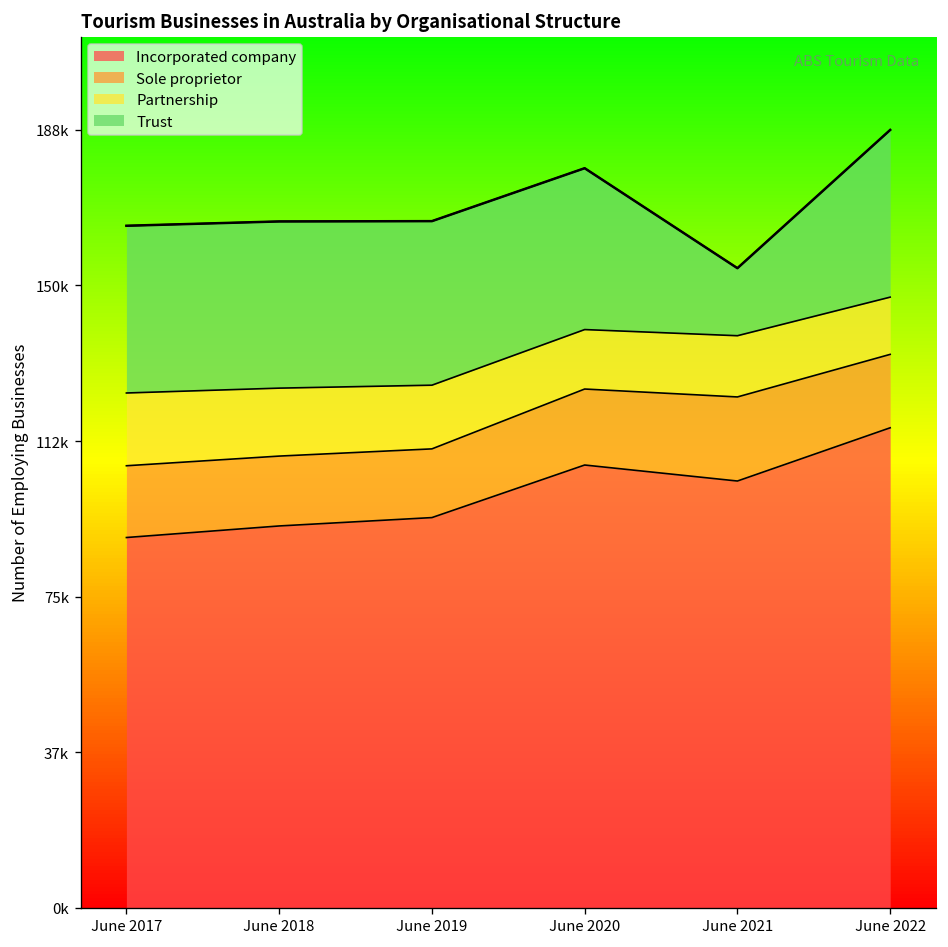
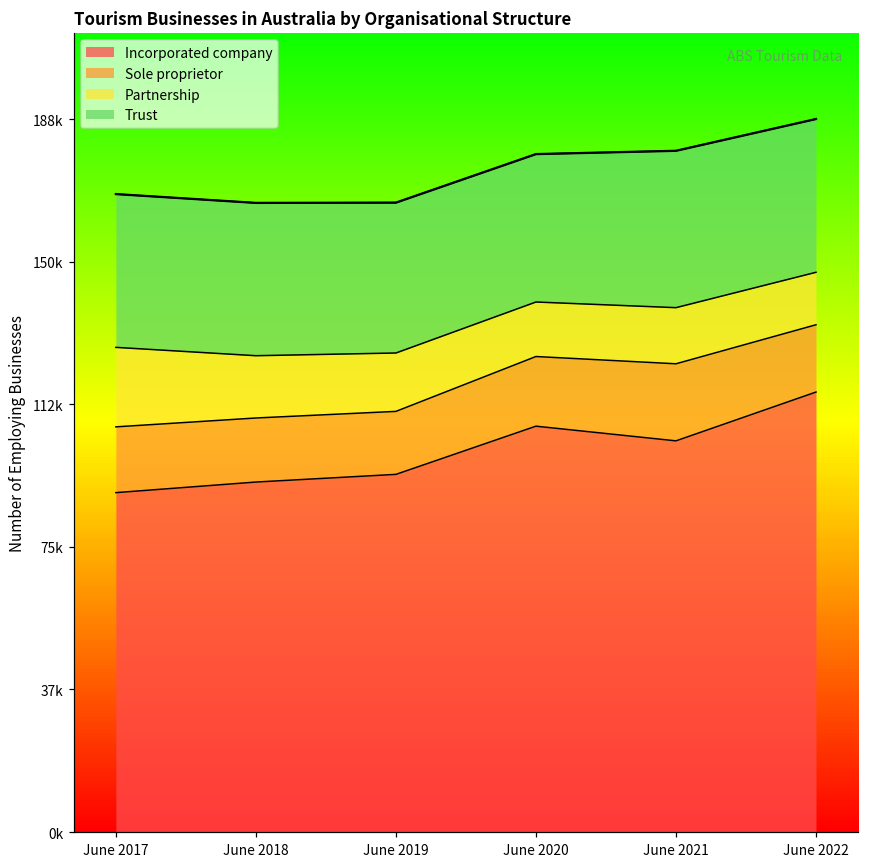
  {
    "Incorporated company": {
      "June 2017": 90000,
      "June 2018": 92000,
      "June 2019": 94000,
      "June 2020": 107000,
      "June 2021": 103000,
      "June 2022": 116000
    },
    "Sole proprietor": {
      "June 2017": 17000,
      "June 2018": 17000,
      "June 2019": 17000,
      "June 2020": 18000,
      "June 2021": 20000,
      "June 2022": 18000
    },
    "Partnership": {
-     "June 2017": 18000,
+     "June 2017": 21000,
      "June 2018": 16000,
      "June 2019": 15000,
      "June 2020": 14000,
      "June 2021": 15000,
      "June 2022": 14000
    },
    "Trust": {
      "June 2017": 40000,
      "June 2018": 40000,
      "June 2019": 40000,
      "June 2020": 39000,
-     "June 2021": 16000,
+     "June 2021": 41000,
      "June 2022": 40000
    }
  }
